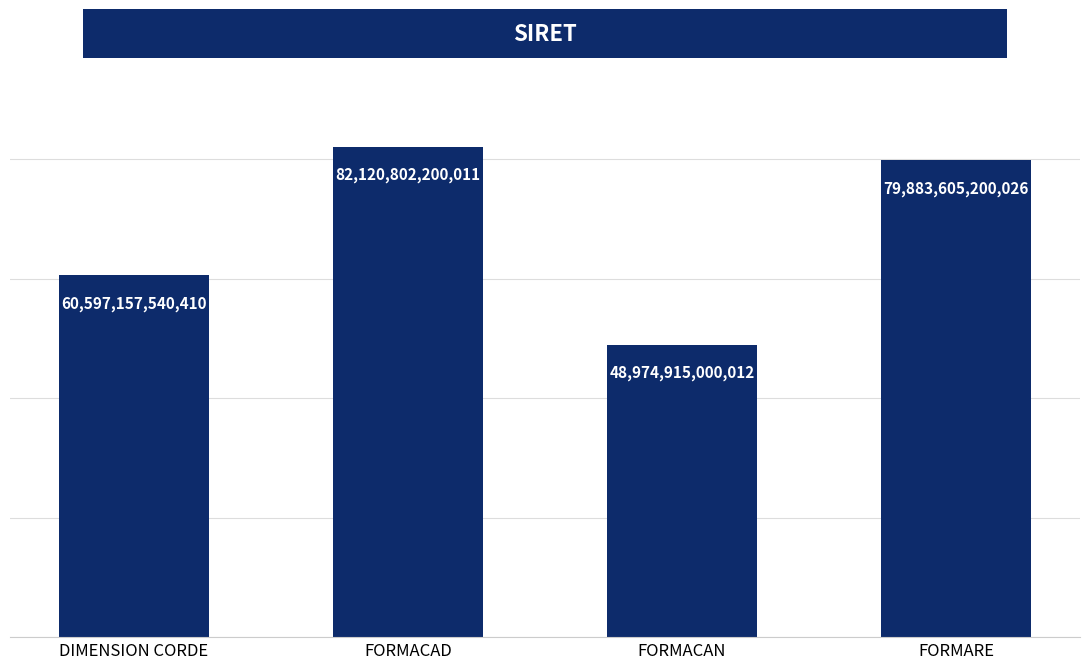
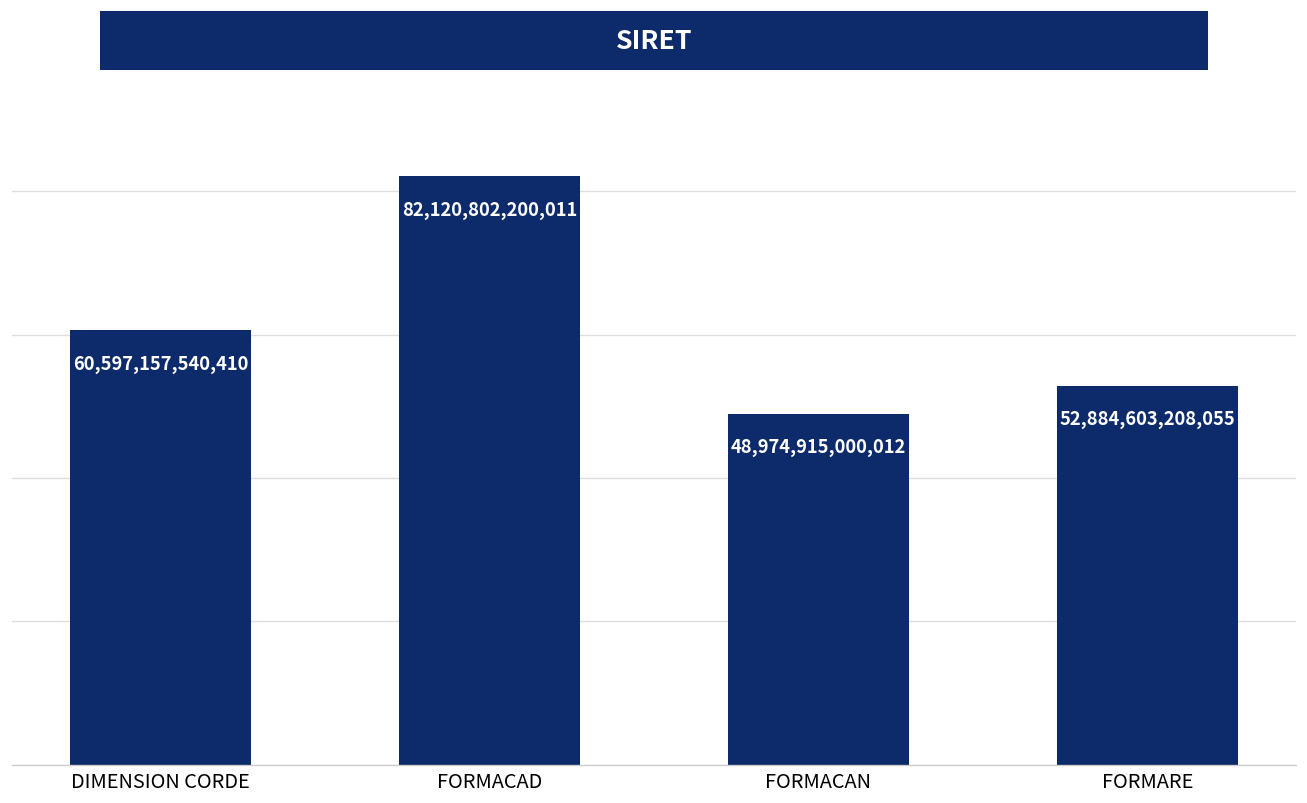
  {
    "DIMENSION CORDE": "60,597,157,540,410",
    "FORMACAD": "82,120,802,200,011",
    "FORMACAN": "48,974,915,000,012",
-   "FORMARE": "79,883,605,200,026"
+   "FORMARE": "52,884,603,208,055"
  }
